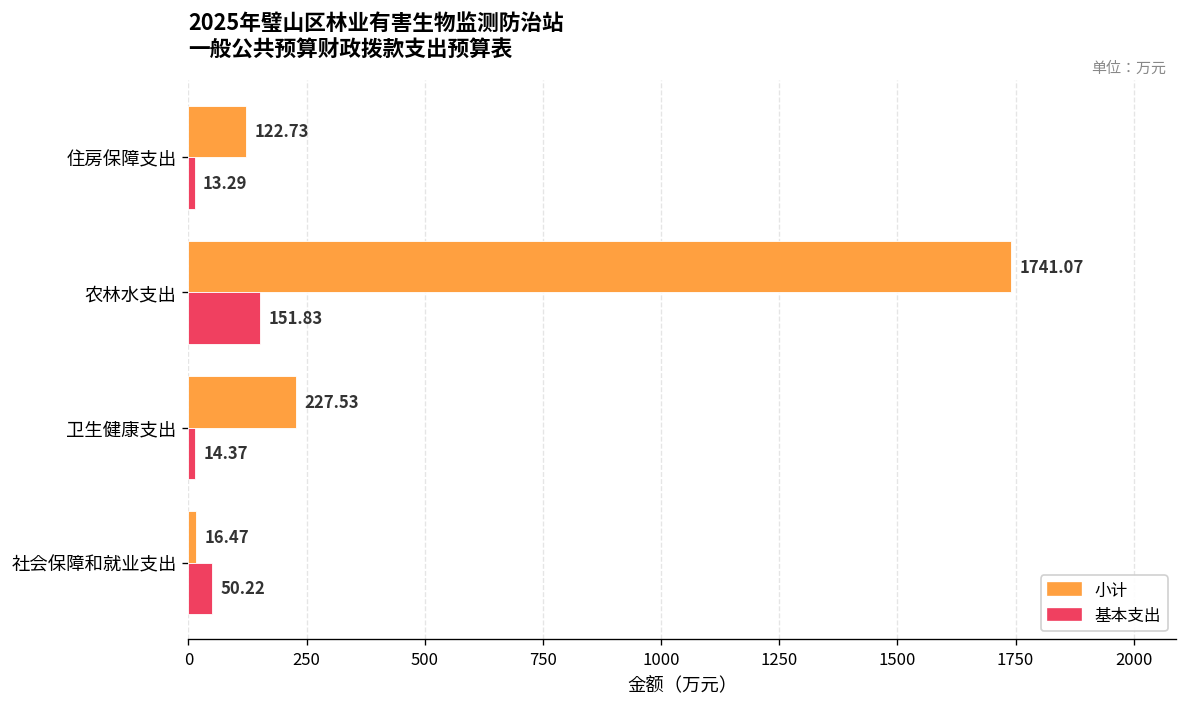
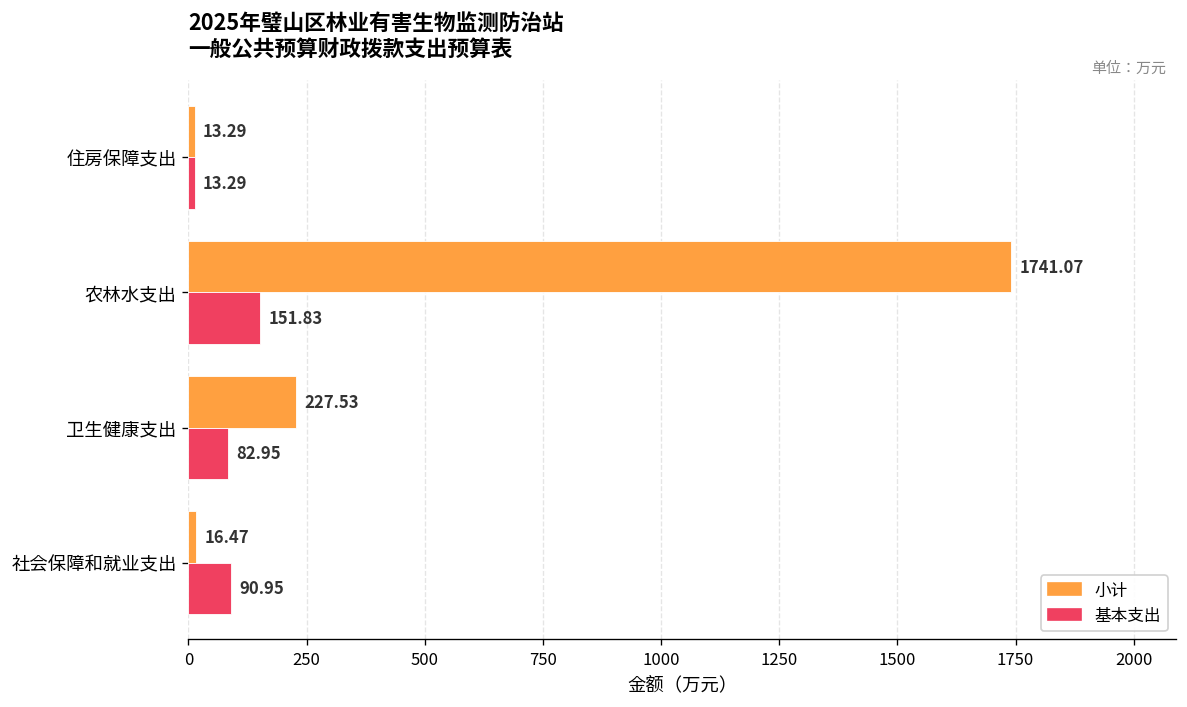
  {
    "小计": {
-     "住房保障支出": 122.73,
+     "住房保障支出": 13.29,
      "农林水支出": 1741.07,
      "卫生健康支出": 227.53,
      "社会保障和就业支出": 16.47
    },
    "基本支出": {
      "住房保障支出": 13.29,
      "农林水支出": 151.83,
-     "卫生健康支出": 14.37,
-     "社会保障和就业支出": 50.22
+     "卫生健康支出": 82.95,
+     "社会保障和就业支出": 90.95
    }
  }
